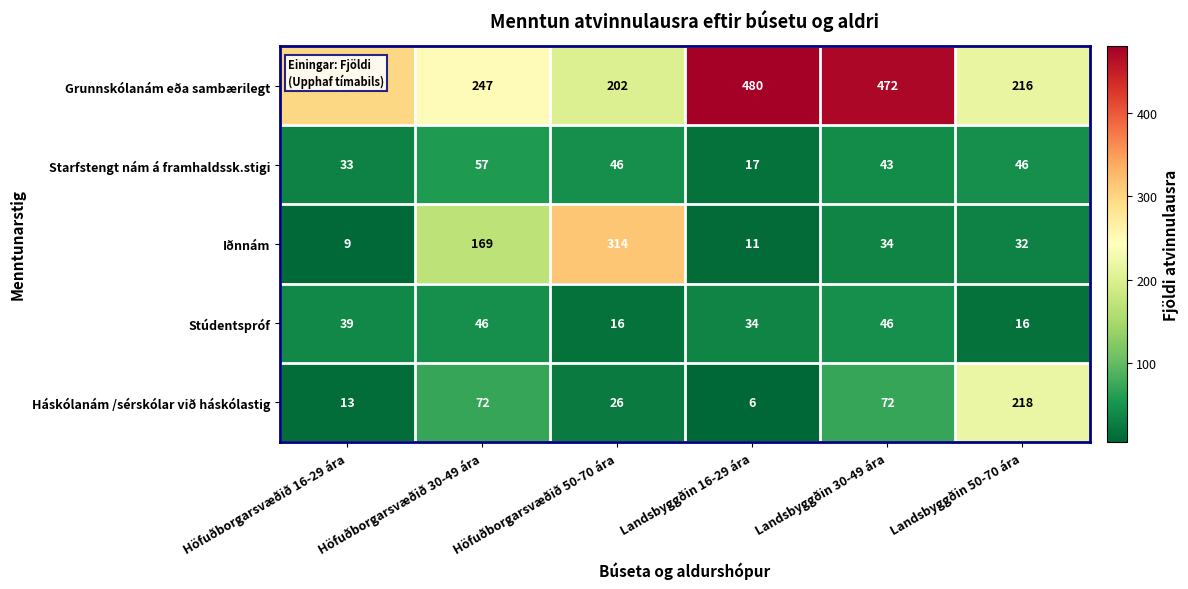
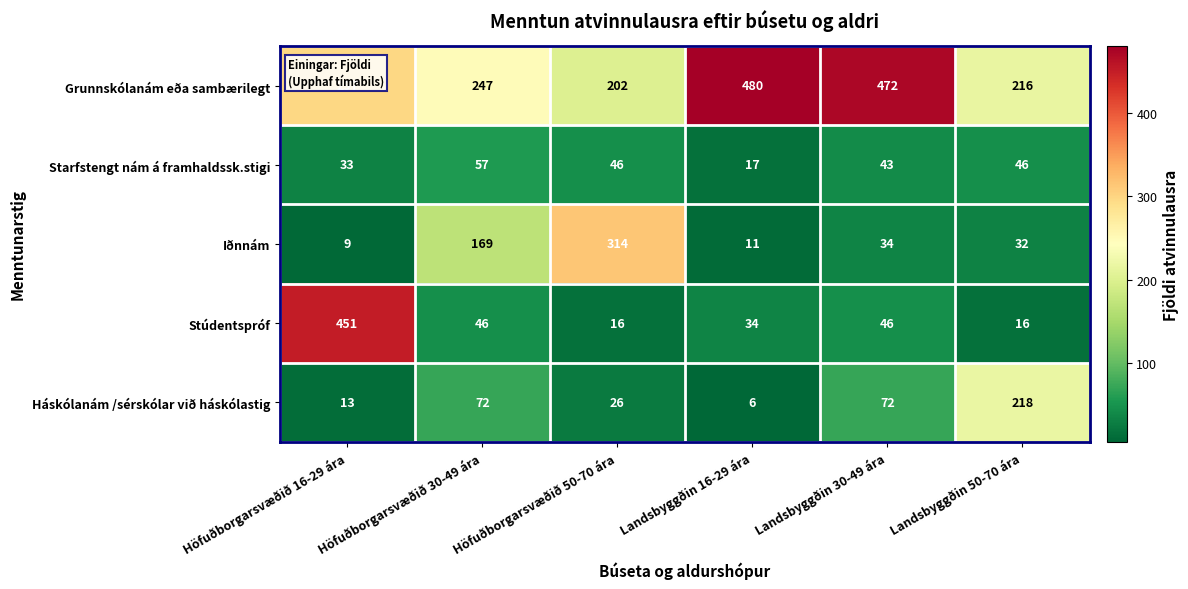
  {
    "Grunnskólanám eða sambærilegt": {
      "Höfuðborgarsvæðið 30-49 ára": 247,
      "Höfuðborgarsvæðið 50-70 ára": 202,
      "Landsbyggðin 16-29 ára": 480,
      "Landsbyggðin 30-49 ára": 472,
      "Landsbyggðin 50-70 ára": 216
    },
    "Starfstengt nám á framhaldssk.stigi": {
      "Höfuðborgarsvæðið 16-29 ára": 33,
      "Höfuðborgarsvæðið 30-49 ára": 57,
      "Höfuðborgarsvæðið 50-70 ára": 46,
      "Landsbyggðin 16-29 ára": 17,
      "Landsbyggðin 30-49 ára": 43,
      "Landsbyggðin 50-70 ára": 46
    },
    "Iðnnám": {
      "Höfuðborgarsvæðið 16-29 ára": 9,
      "Höfuðborgarsvæðið 30-49 ára": 169,
      "Höfuðborgarsvæðið 50-70 ára": 314,
      "Landsbyggðin 16-29 ára": 11,
      "Landsbyggðin 30-49 ára": 34,
      "Landsbyggðin 50-70 ára": 32
    },
    "Stúdentspróf": {
-     "Höfuðborgarsvæðið 16-29 ára": 39,
+     "Höfuðborgarsvæðið 16-29 ára": 451,
      "Höfuðborgarsvæðið 30-49 ára": 46,
      "Höfuðborgarsvæðið 50-70 ára": 16,
      "Landsbyggðin 16-29 ára": 34,
      "Landsbyggðin 30-49 ára": 46,
      "Landsbyggðin 50-70 ára": 16
    },
    "Háskólanám /sérskólar við háskólastig": {
      "Höfuðborgarsvæðið 16-29 ára": 13,
      "Höfuðborgarsvæðið 30-49 ára": 72,
      "Höfuðborgarsvæðið 50-70 ára": 26,
      "Landsbyggðin 16-29 ára": 6,
      "Landsbyggðin 30-49 ára": 72,
      "Landsbyggðin 50-70 ára": 218
    }
  }
